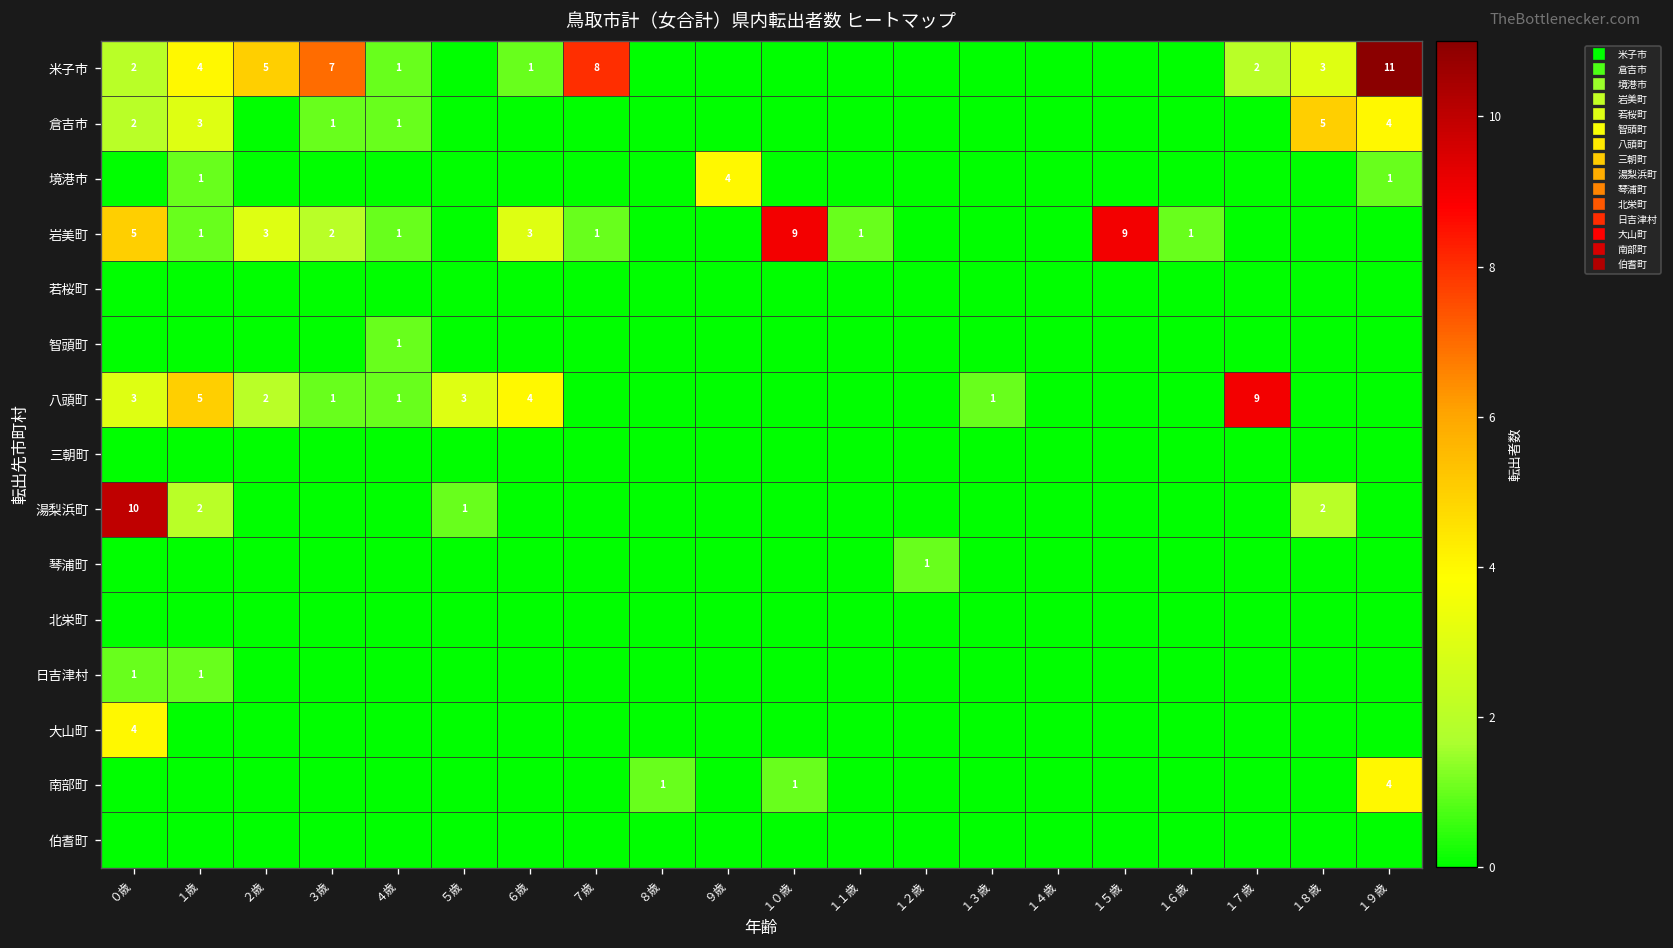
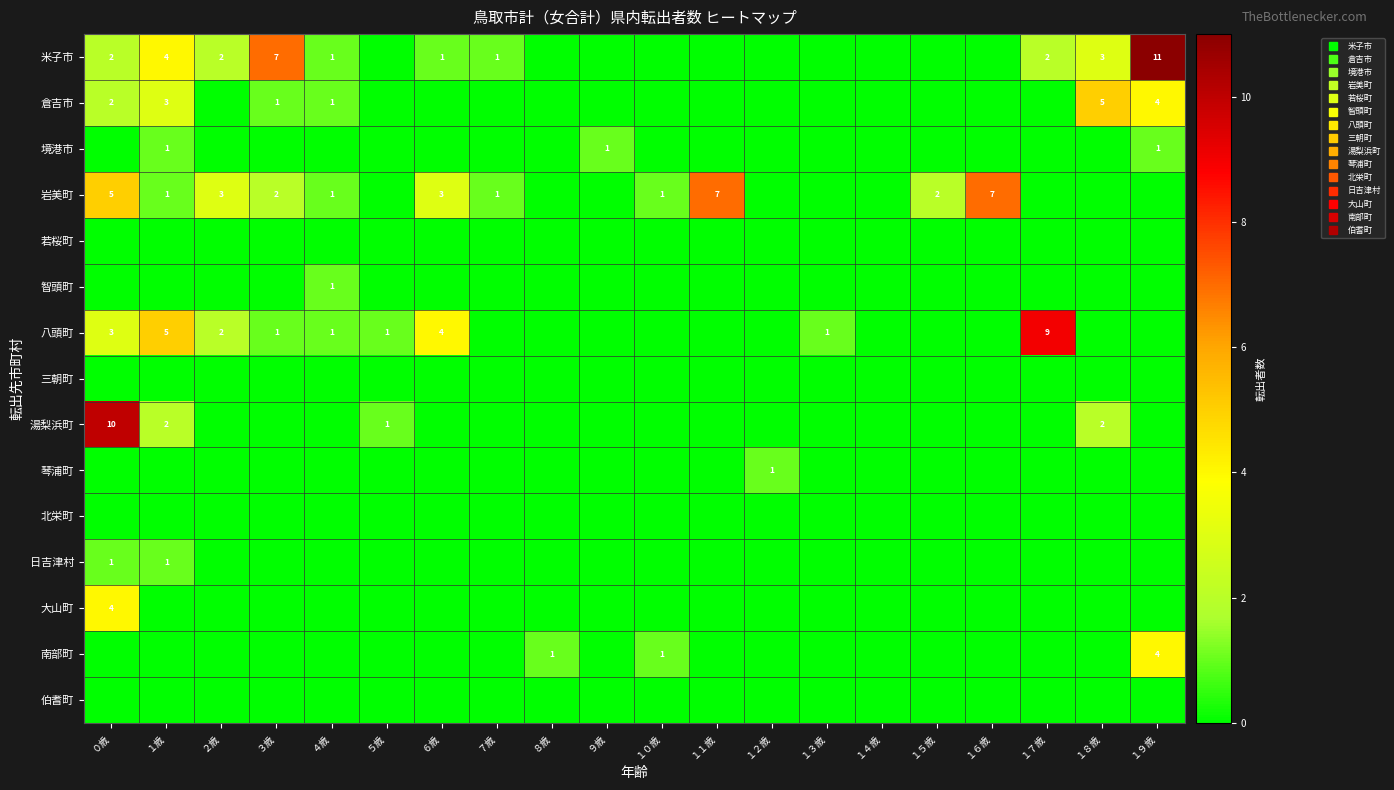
  {
    "米子市": {
      "０歳": 2,
      "１歳": 4,
-     "２歳": 5,
+     "２歳": 2,
      "３歳": 7,
      "４歳": 1,
      "６歳": 1,
-     "７歳": 8,
+     "７歳": 1,
      "１７歳": 2,
      "１８歳": 3,
      "１９歳": 11
    },
    "倉吉市": {
      "０歳": 2,
      "１歳": 3,
      "３歳": 1,
      "４歳": 1,
      "１８歳": 5,
      "１９歳": 4
    },
    "境港市": {
      "１歳": 1,
-     "９歳": 4,
+     "９歳": 1,
      "１９歳": 1
    },
    "岩美町": {
      "０歳": 5,
      "１歳": 1,
      "２歳": 3,
      "３歳": 2,
      "４歳": 1,
      "６歳": 3,
      "７歳": 1,
-     "１０歳": 9,
-     "１１歳": 1,
-     "１５歳": 9,
-     "１６歳": 1
+     "１０歳": 1,
+     "１１歳": 7,
+     "１５歳": 2,
+     "１６歳": 7
    },
    "智頭町": {
      "４歳": 1
    },
    "八頭町": {
      "０歳": 3,
      "１歳": 5,
      "２歳": 2,
      "３歳": 1,
      "４歳": 1,
-     "５歳": 3,
+     "５歳": 1,
      "６歳": 4,
      "１３歳": 1,
      "１７歳": 9
    },
    "湯梨浜町": {
      "０歳": 10,
      "１歳": 2,
      "５歳": 1,
      "１８歳": 2
    },
    "琴浦町": {
      "１２歳": 1
    },
    "日吉津村": {
      "０歳": 1,
      "１歳": 1
    },
    "大山町": {
      "０歳": 4
    },
    "南部町": {
      "８歳": 1,
      "１０歳": 1,
      "１９歳": 4
    }
  }
